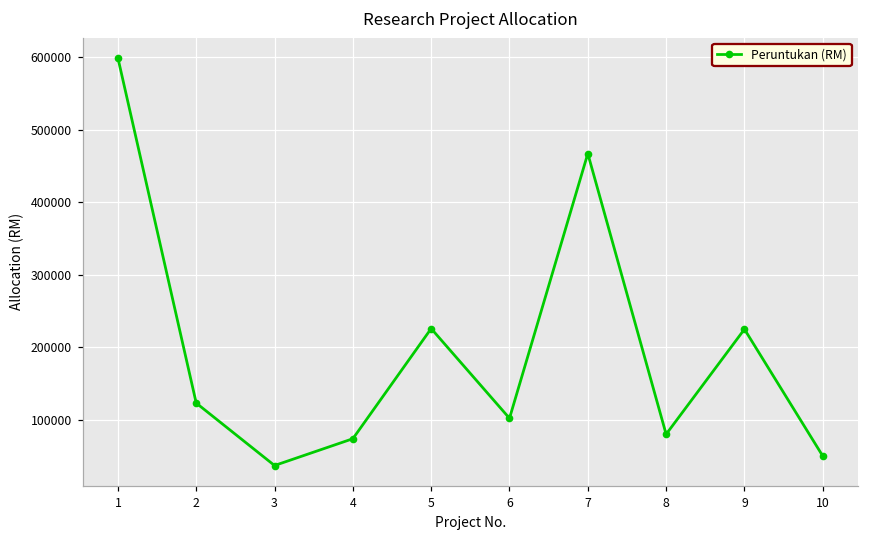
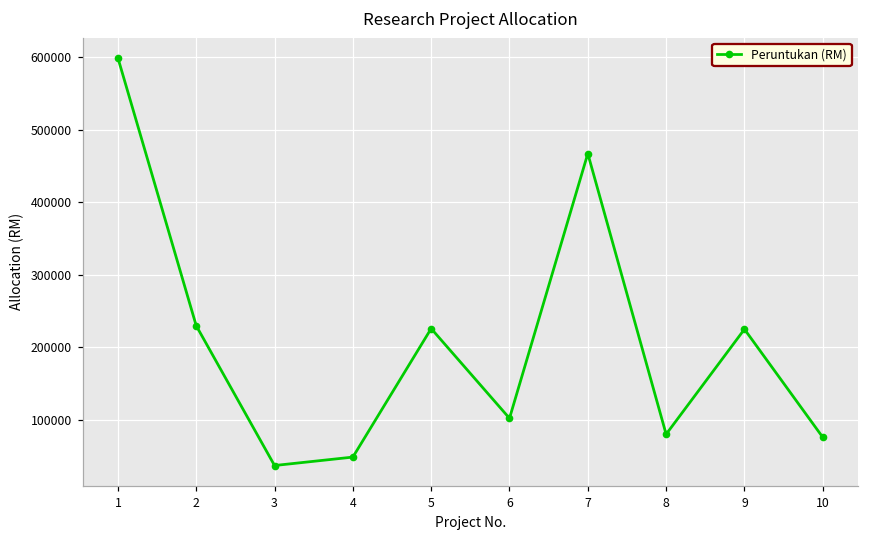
  {
    "1": 600000,
-   "2": 120000,
+   "2": 230000,
    "3": 40000,
-   "4": 70000,
+   "4": 50000,
    "5": 230000,
    "6": 100000,
    "7": 470000,
    "8": 80000,
    "9": 220000,
-   "10": 50000
+   "10": 80000
  }
